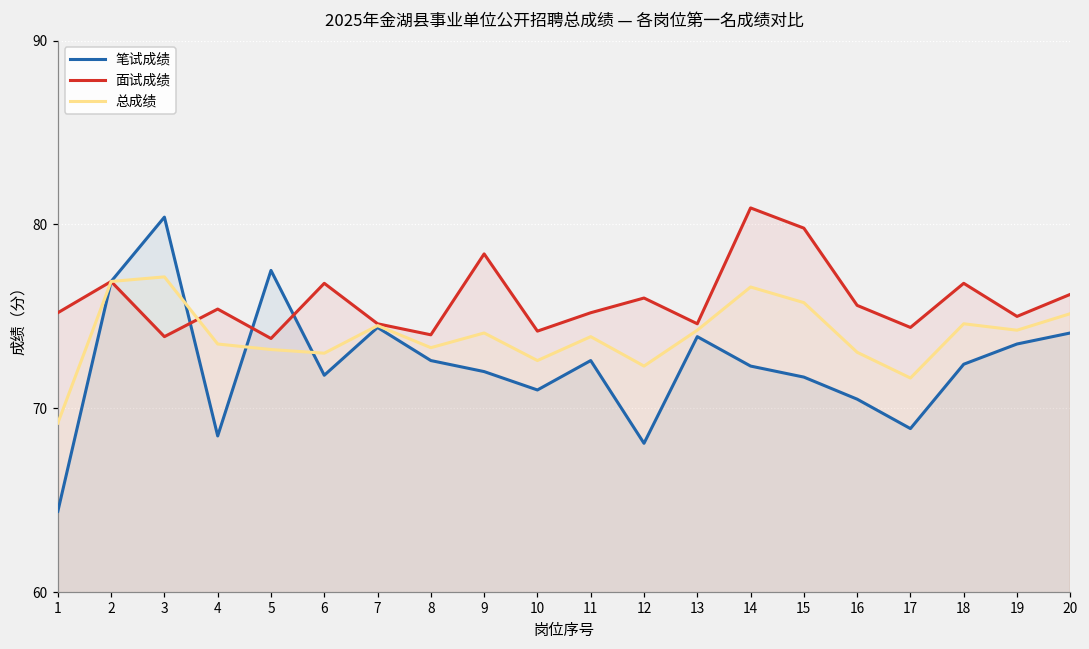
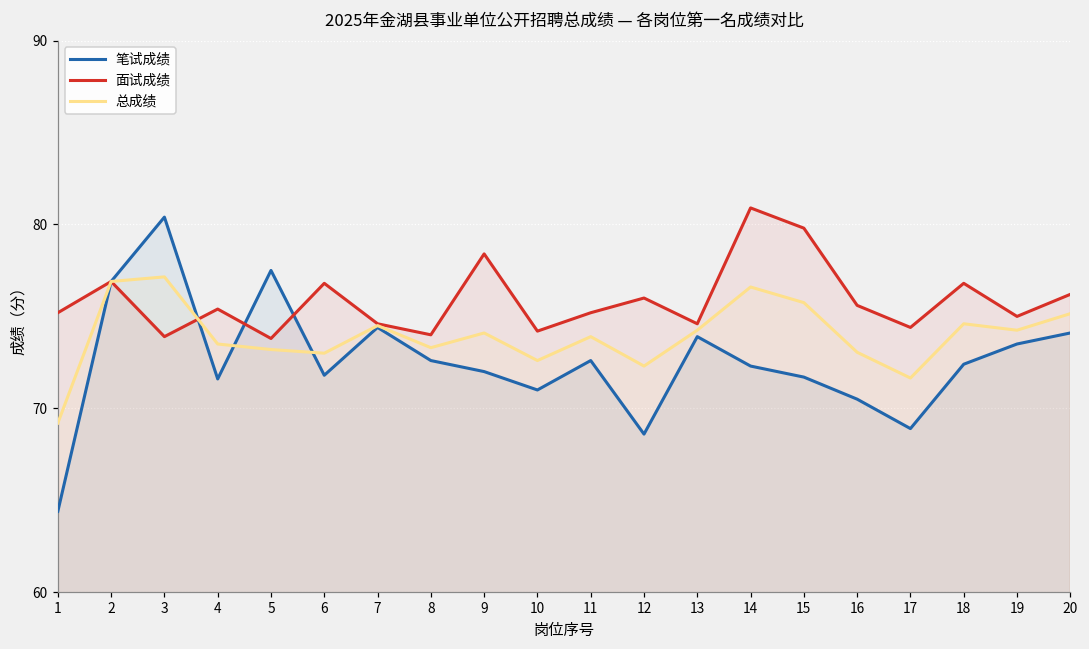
  {
    "笔试成绩": {
      "1": 64.4,
      "3": 80.4,
-     "4": 68.5,
+     "4": 71.6,
      "5": 77.5,
      "6": 71.8,
      "8": 72.6,
      "9": 72.0,
      "10": 71.0,
      "11": 72.6,
-     "12": 68.1,
+     "12": 68.6,
      "13": 73.9,
      "14": 72.3,
      "15": 71.7,
      "16": 70.5,
      "17": 68.9,
      "18": 72.4,
      "19": 73.5,
      "20": 74.1
    },
    "面试成绩": {
      "1": 75.2,
      "3": 73.9,
      "4": 75.4,
      "5": 73.8,
      "6": 76.8,
      "8": 74.0,
      "9": 78.4,
      "10": 74.2,
      "11": 75.2,
      "12": 76.0,
      "13": 74.6,
      "14": 80.9,
      "15": 79.8,
      "16": 75.6,
      "17": 74.4,
      "18": 76.8,
      "19": 75.0,
      "20": 76.2
    },
    "总成绩": {
      "1": 69.2,
      "3": 77.2,
      "4": 73.5,
      "5": 73.2,
      "6": 73.0,
      "8": 73.3,
      "9": 74.1,
      "10": 72.6,
      "11": 73.9,
      "12": 72.3,
      "13": 74.3,
      "14": 76.6,
      "15": 75.8,
      "16": 73.1,
      "17": 71.7,
      "18": 74.6,
      "19": 74.3,
      "20": 75.2
    }
  }
